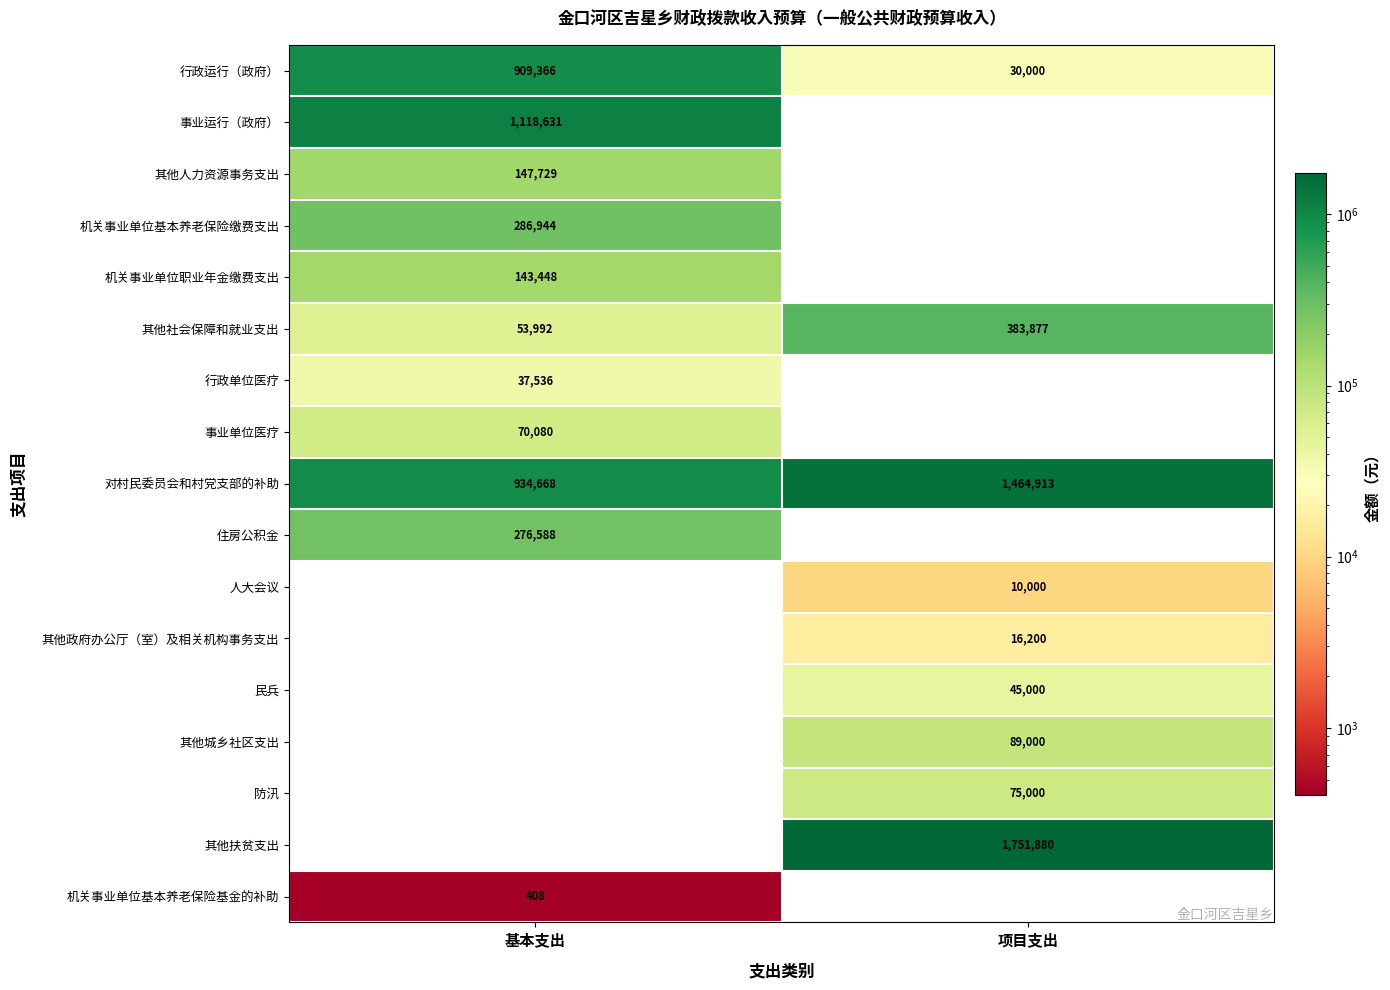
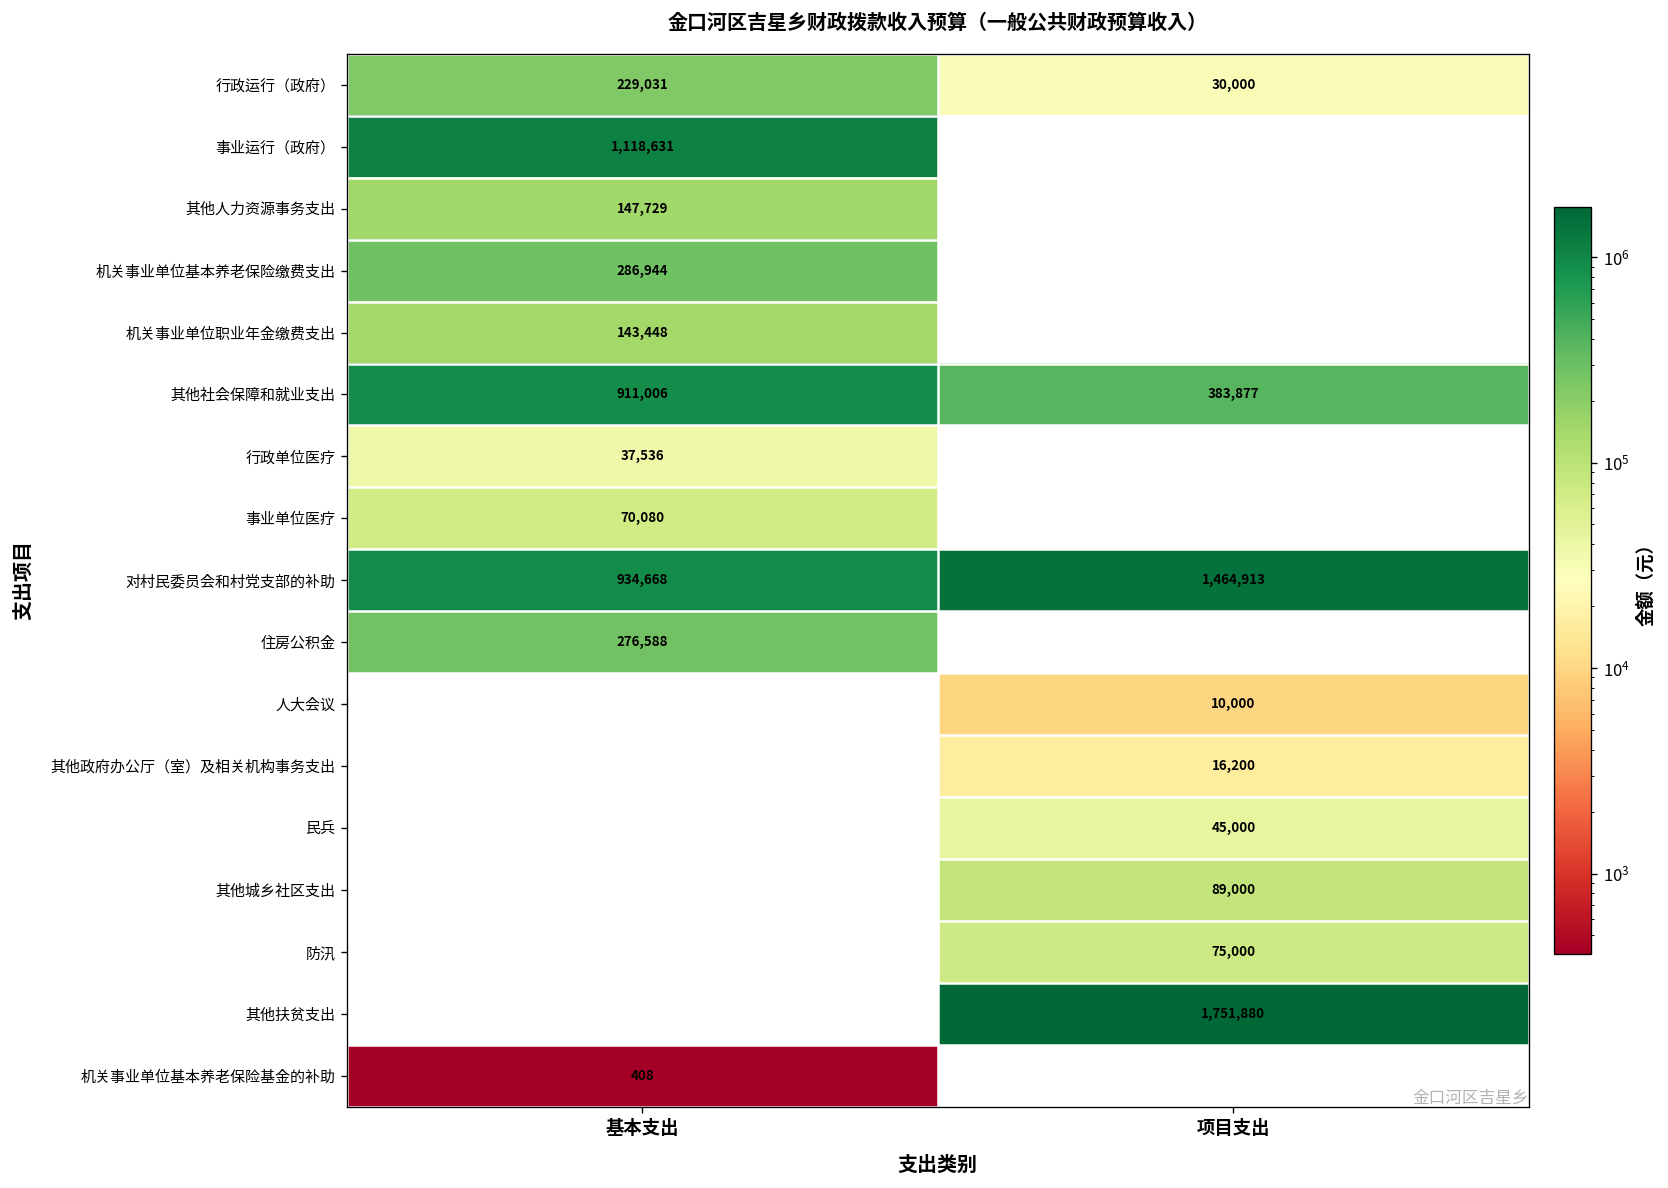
  {
    "行政运行（政府）": {
-     "基本支出": "909,366",
+     "基本支出": "229,031",
      "项目支出": "30,000"
    },
    "事业运行（政府）": {
      "基本支出": "1,118,631"
    },
    "其他人力资源事务支出": {
      "基本支出": "147,729"
    },
    "机关事业单位基本养老保险缴费支出": {
      "基本支出": "286,944"
    },
    "机关事业单位职业年金缴费支出": {
      "基本支出": "143,448"
    },
    "其他社会保障和就业支出": {
-     "基本支出": "53,992",
+     "基本支出": "911,006",
      "项目支出": "383,877"
    },
    "行政单位医疗": {
      "基本支出": "37,536"
    },
    "事业单位医疗": {
      "基本支出": "70,080"
    },
    "对村民委员会和村党支部的补助": {
      "基本支出": "934,668",
      "项目支出": "1,464,913"
    },
    "住房公积金": {
      "基本支出": "276,588"
    },
    "人大会议": {
      "项目支出": "10,000"
    },
    "其他政府办公厅（室）及相关机构事务支出": {
      "项目支出": "16,200"
    },
    "民兵": {
      "项目支出": "45,000"
    },
    "其他城乡社区支出": {
      "项目支出": "89,000"
    },
    "防汛": {
      "项目支出": "75,000"
    },
    "其他扶贫支出": {
      "项目支出": "1,751,880"
    },
    "机关事业单位基本养老保险基金的补助": {
      "基本支出": "408"
    }
  }
